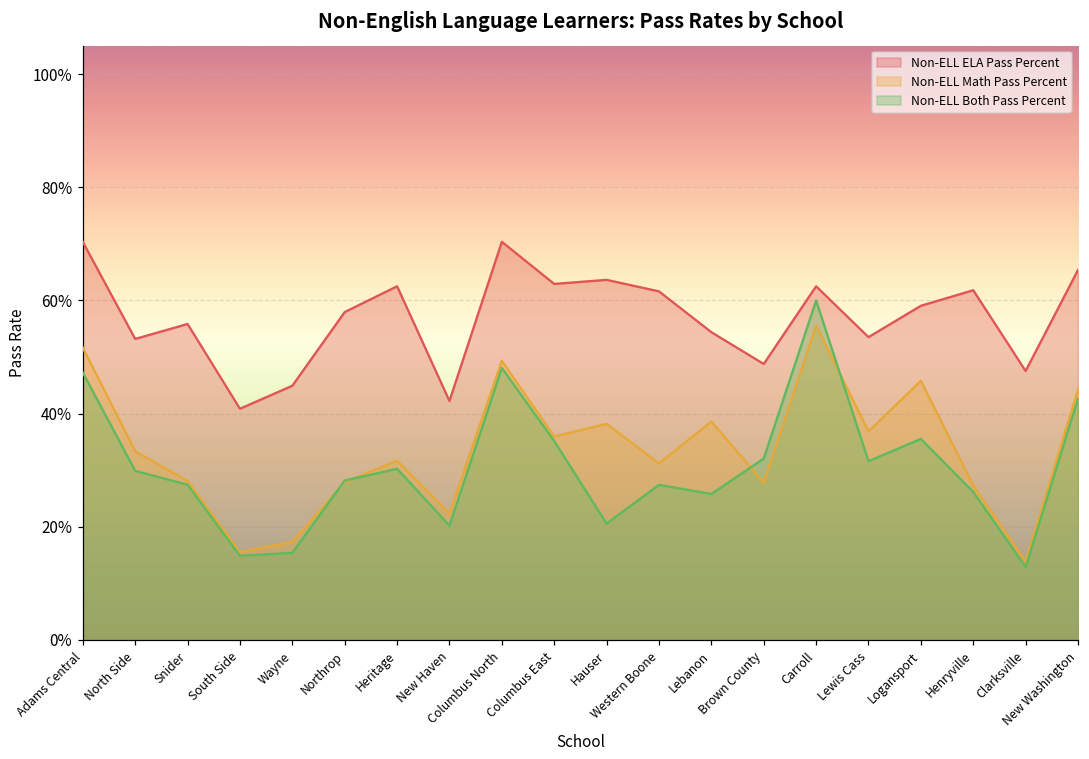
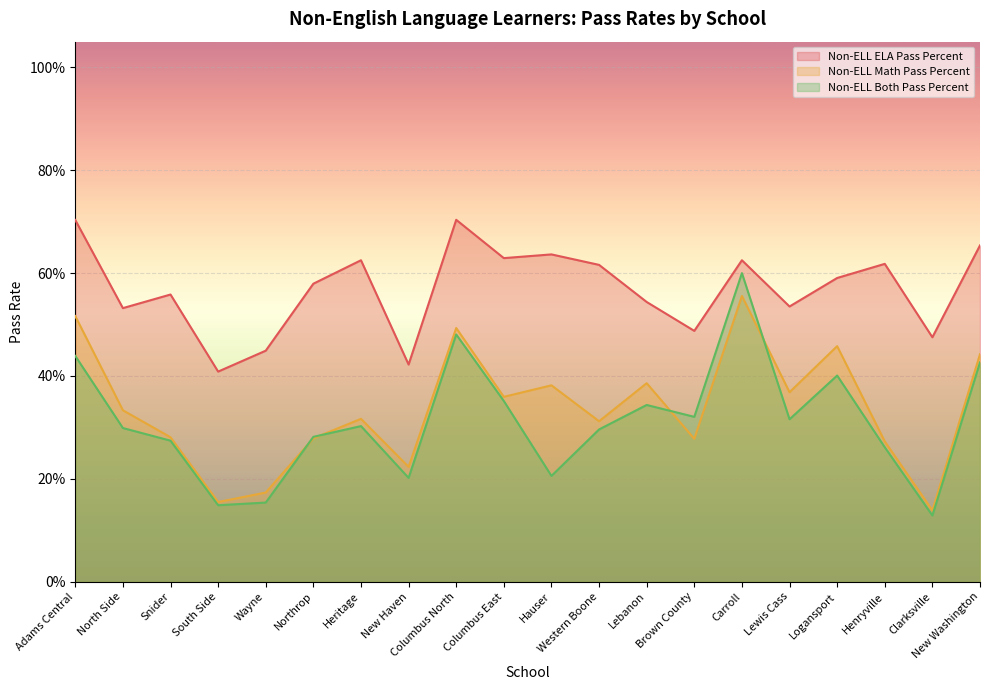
  {
    "Non-ELL Both Pass Percent": {
-     "Adams Central": "47%",
+     "Adams Central": "44%",
      "North Side": "30%",
      "Snider": "27%",
      "South Side": "15%",
      "Wayne": "15%",
      "Heritage": "30%",
      "New Haven": "20%",
      "Columbus North": "48%",
      "Columbus East": "35%",
      "Hauser": "21%",
-     "Western Boone": "27%",
-     "Lebanon": "26%",
+     "Western Boone": "30%",
+     "Lebanon": "34%",
      "Brown County": "32%",
      "Carroll": "60%",
      "Lewis Cass": "32%",
-     "Logansport": "36%",
+     "Logansport": "40%",
      "Henryville": "26%",
      "Clarksville": "13%",
      "New Washington": "43%"
    }
  }
